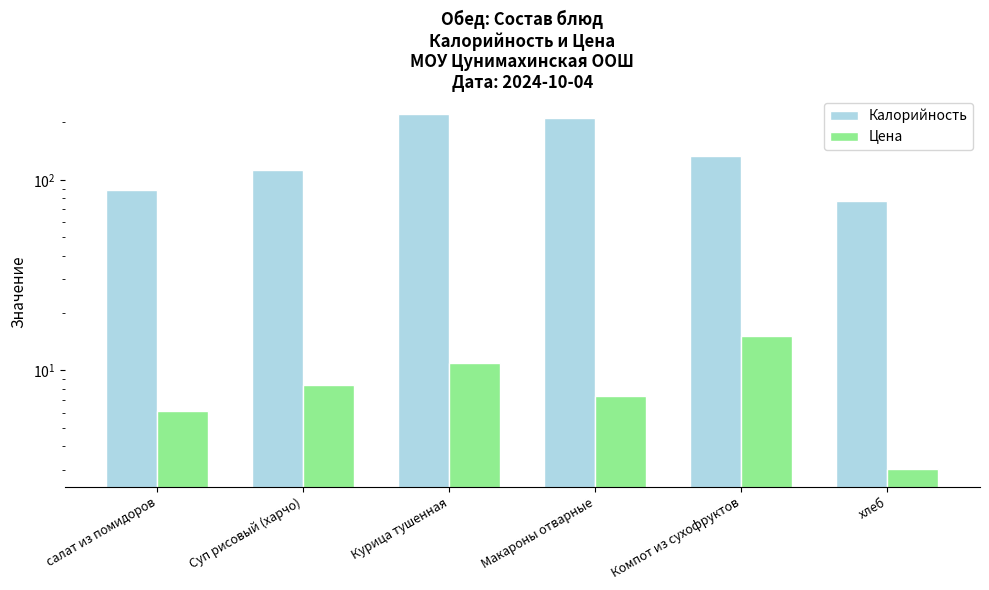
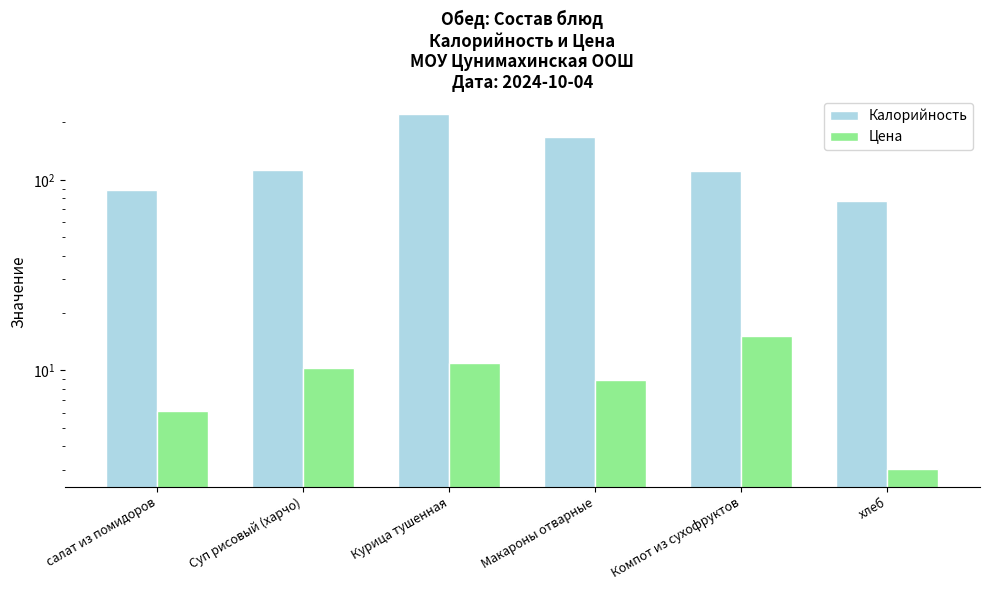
  {
    "Калорийность": {
      "салат из помидоров": 90,
      "Суп рисовый (харчо)": 110,
      "Курица тушенная": 220,
-     "Макароны отварные": 210,
-     "Компот из сухофруктов": 130,
+     "Макароны отварные": 170,
+     "Компот из сухофруктов": 110,
      "хлеб": 78
    },
    "Цена": {
      "салат из помидоров": 6.1,
-     "Суп рисовый (харчо)": 8,
+     "Суп рисовый (харчо)": 10,
      "Курица тушенная": 11,
-     "Макароны отварные": 7.3,
+     "Макароны отварные": 9,
      "Компот из сухофруктов": 15,
      "хлеб": 3.0
    }
  }
